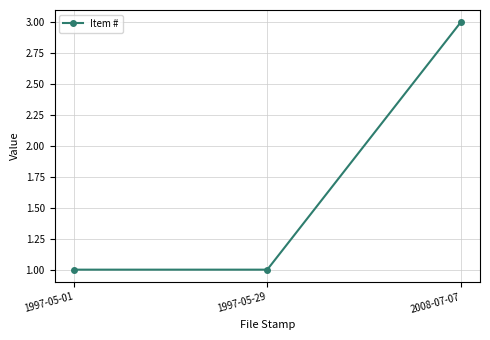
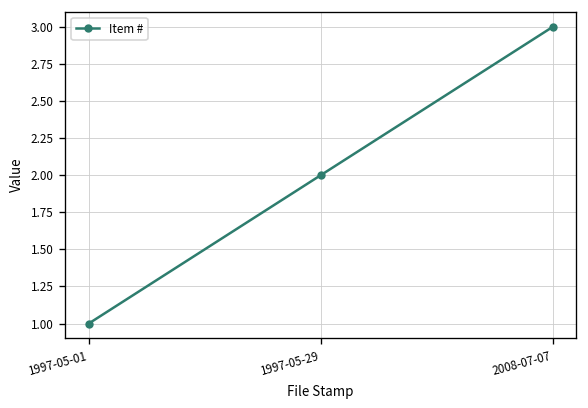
  {
    "1997-05-01": 1,
-   "1997-05-29": 1,
+   "1997-05-29": 2,
    "2008-07-07": 3
  }
